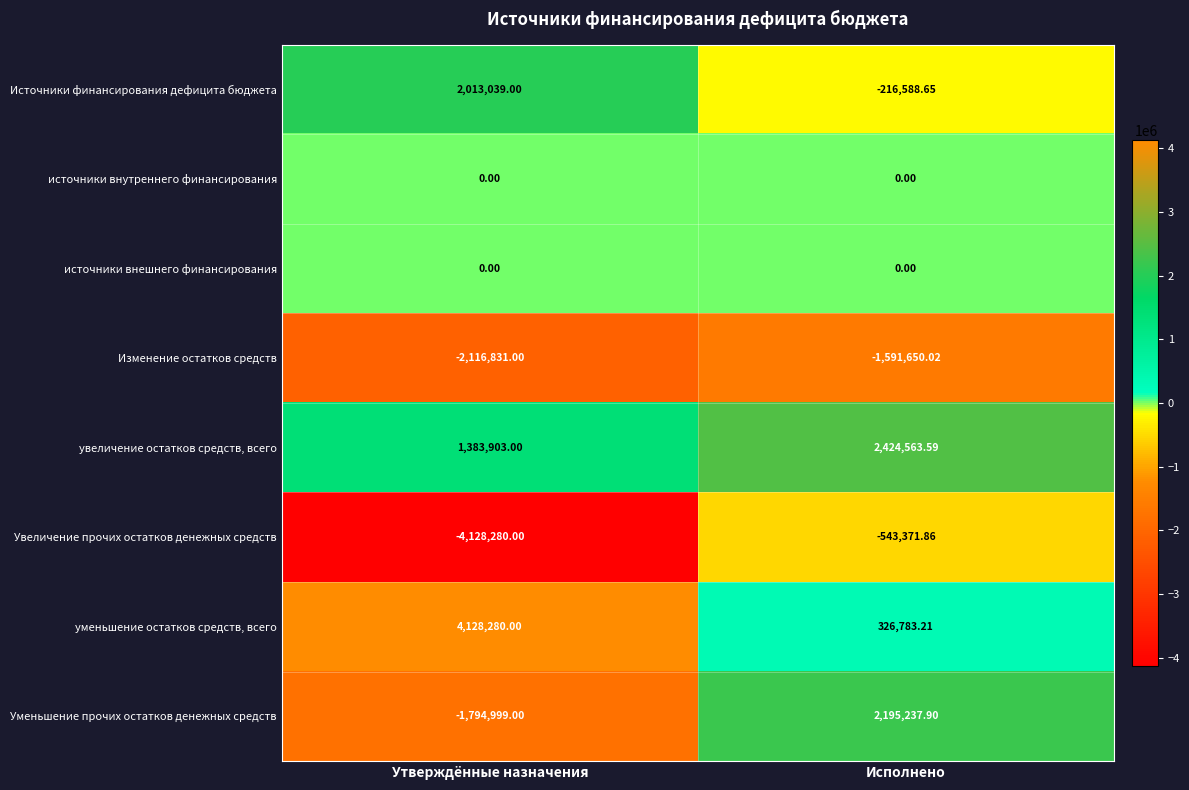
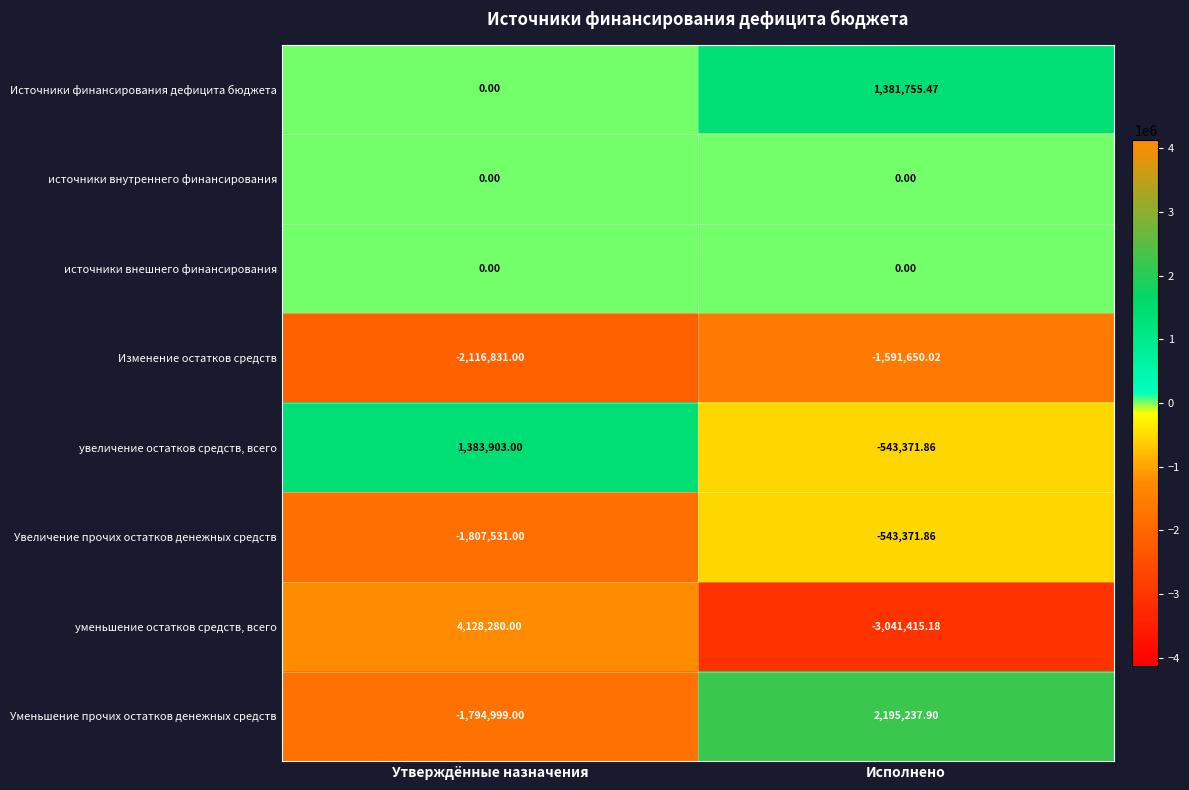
  {
    "Источники финансирования дефицита бюджета": {
-     "Утверждённые назначения": "2,013,039.00",
-     "Исполнено": "-216,588.65"
+     "Утверждённые назначения": "0.00",
+     "Исполнено": "1,381,755.47"
    },
    "источники внутреннего финансирования": {
      "Утверждённые назначения": "0.00",
      "Исполнено": "0.00"
    },
    "источники внешнего финансирования": {
      "Утверждённые назначения": "0.00",
      "Исполнено": "0.00"
    },
    "Изменение остатков средств": {
      "Утверждённые назначения": "-2,116,831.00",
      "Исполнено": "-1,591,650.02"
    },
    "увеличение остатков средств, всего": {
      "Утверждённые назначения": "1,383,903.00",
-     "Исполнено": "2,424,563.59"
+     "Исполнено": "-543,371.86"
    },
    "Увеличение прочих остатков денежных средств": {
-     "Утверждённые назначения": "-4,128,280.00",
+     "Утверждённые назначения": "-1,807,531.00",
      "Исполнено": "-543,371.86"
    },
    "уменьшение остатков средств, всего": {
      "Утверждённые назначения": "4,128,280.00",
-     "Исполнено": "326,783.21"
+     "Исполнено": "-3,041,415.18"
    },
    "Уменьшение прочих остатков денежных средств": {
      "Утверждённые назначения": "-1,794,999.00",
      "Исполнено": "2,195,237.90"
    }
  }
